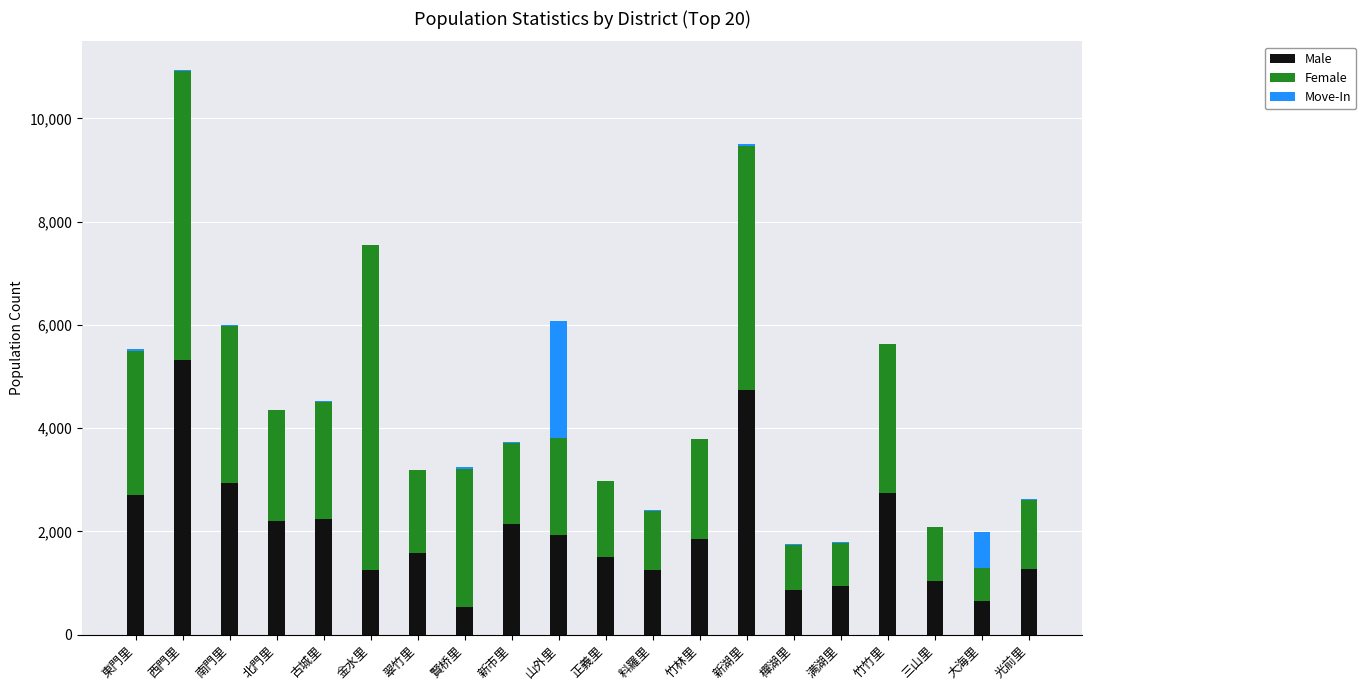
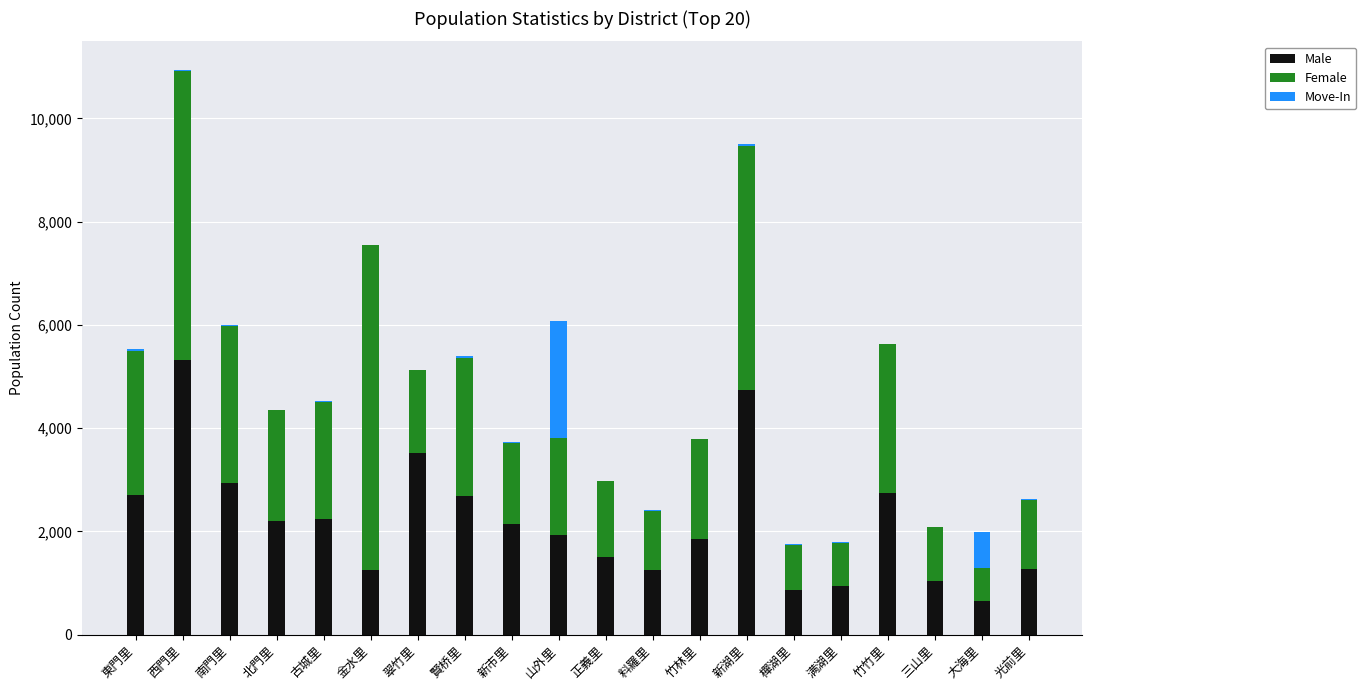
  {
    "Male": {
      "東門里": "2,700",
      "西門里": "5,300",
      "南門里": "2,900",
      "北門里": "2,200",
      "古城里": "2,200",
      "金水里": "1,300",
-     "翠竹里": "1,600",
-     "賢桥里": "500",
+     "翠竹里": "3,500",
+     "賢桥里": "2,700",
      "新市里": "2,100",
      "山外里": "1,900",
      "正義里": "1,500",
      "料羅里": "1,300",
      "竹林里": "1,800",
      "新湖里": "4,700",
      "樿湖里": "900",
      "满湖里": "900",
      "竹竹里": "2,700",
      "三山里": "1,000",
      "大海里": "700",
      "光前里": "1,300"
    },
    "Female": {
      "東門里": "2,800",
      "西門里": "5,600",
      "南門里": "3,000",
      "北門里": "2,100",
      "古城里": "2,300",
      "金水里": "6,300",
      "翠竹里": "1,600",
      "賢桥里": "2,700",
      "新市里": "1,600",
      "山外里": "1,900",
      "正義里": "1,500",
      "料羅里": "1,100",
      "竹林里": "1,900",
      "新湖里": "4,700",
      "樿湖里": "900",
      "满湖里": "800",
      "竹竹里": "2,900",
      "三山里": "1,000",
      "大海里": "600",
      "光前里": "1,300"
    },
    "Move-In": {
      "山外里": "2,300",
      "大海里": "700"
    }
  }
